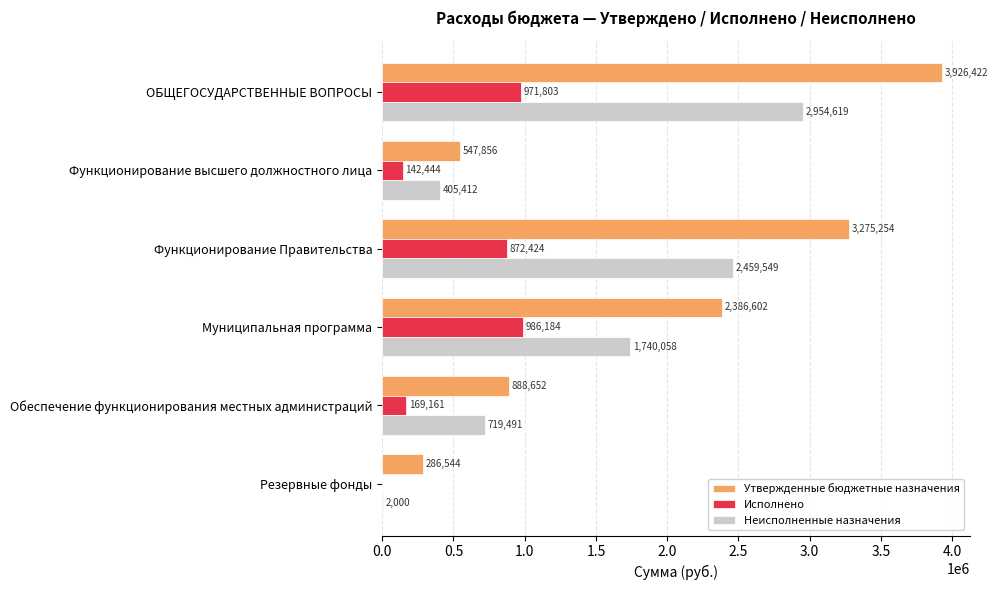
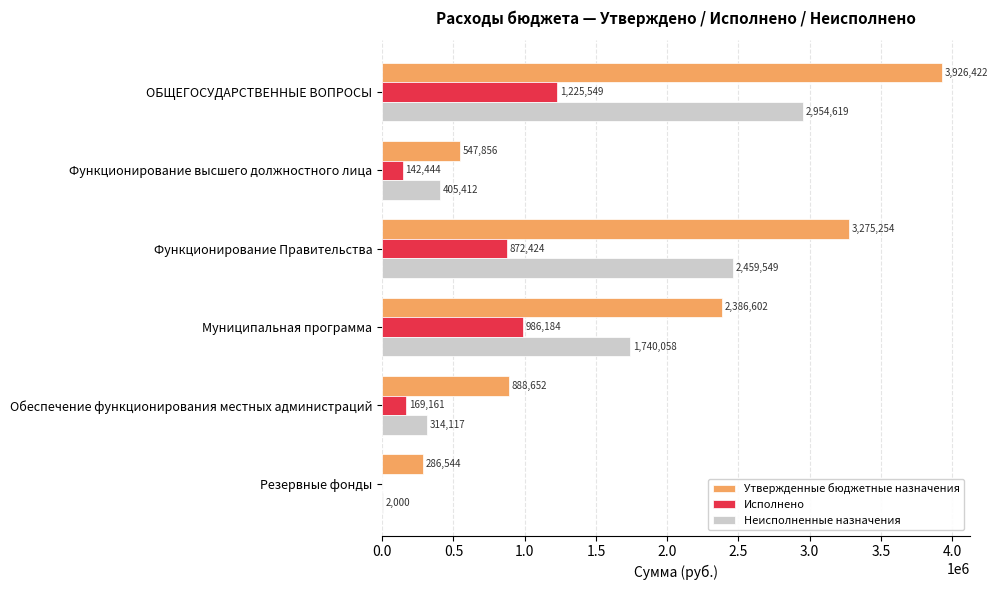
  {
    "Утвержденные бюджетные назначения": {
      "ОБЩЕГОСУДАРСТВЕННЫЕ ВОПРОСЫ": "3,926,422",
      "Функционирование высшего должностного лица": "547,856",
      "Функционирование Правительства": "3,275,254",
      "Муниципальная программа": "2,386,602",
      "Обеспечение функционирования местных администраций": "888,652",
      "Резервные фонды": "286,544"
    },
    "Исполнено": {
-     "ОБЩЕГОСУДАРСТВЕННЫЕ ВОПРОСЫ": "971,803",
+     "ОБЩЕГОСУДАРСТВЕННЫЕ ВОПРОСЫ": "1,225,549",
      "Функционирование высшего должностного лица": "142,444",
      "Функционирование Правительства": "872,424",
      "Муниципальная программа": "986,184",
      "Обеспечение функционирования местных администраций": "169,161"
    },
    "Неисполненные назначения": {
      "ОБЩЕГОСУДАРСТВЕННЫЕ ВОПРОСЫ": "2,954,619",
      "Функционирование высшего должностного лица": "405,412",
      "Функционирование Правительства": "2,459,549",
      "Муниципальная программа": "1,740,058",
-     "Обеспечение функционирования местных администраций": "719,491",
+     "Обеспечение функционирования местных администраций": "314,117",
      "Резервные фонды": "2,000"
    }
  }
